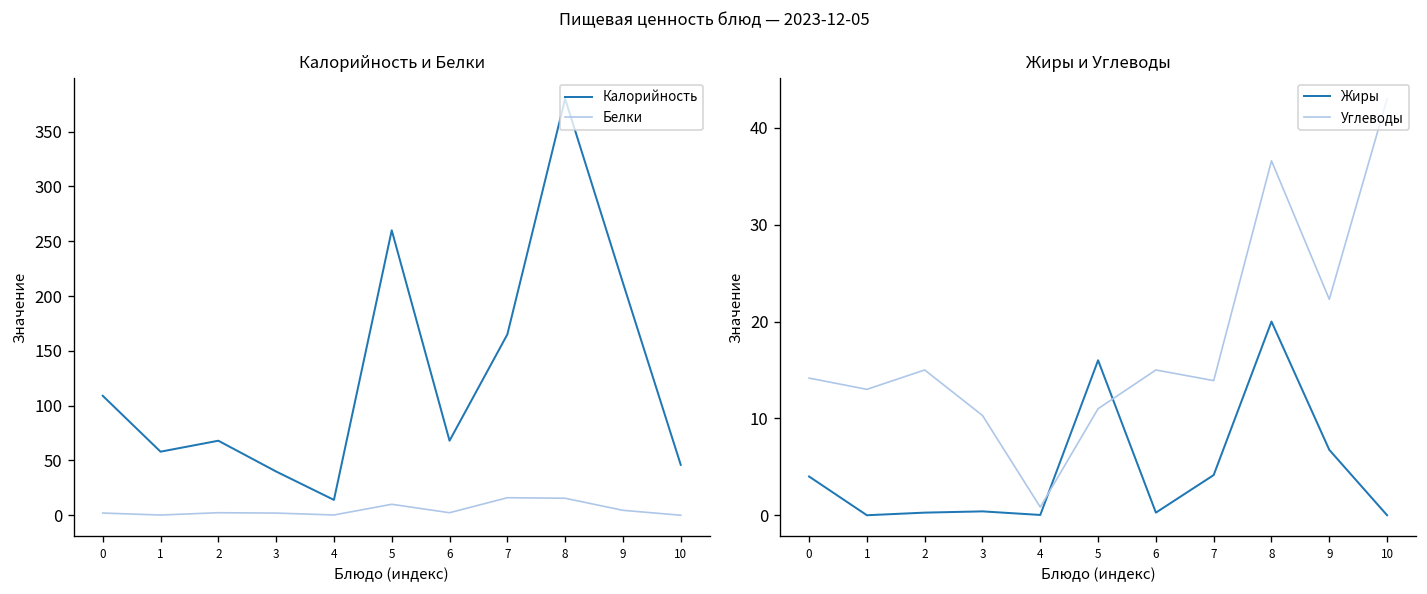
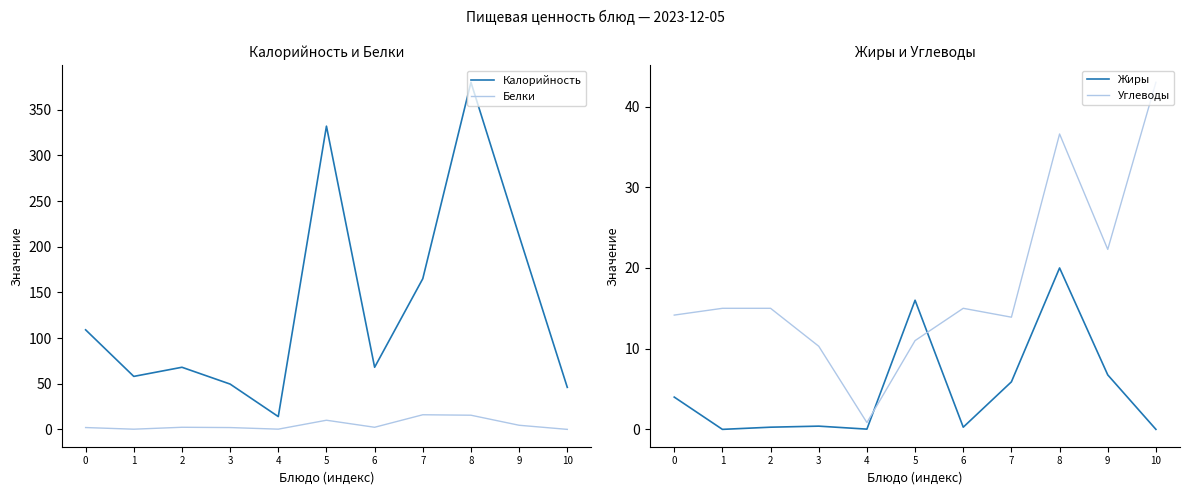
  {
    "Калорийность и Белки": {
      "Калорийность": {
        "0": 110,
        "1": 60,
        "2": 70,
-       "3": 40,
+       "3": 50,
        "4": 10,
-       "5": 260,
+       "5": 330,
        "6": 70,
        "7": 170,
        "9": 210,
        "10": 50
      },
      "Белки": {
        "0": 0,
        "1": 0,
        "2": 0,
        "3": 0,
        "4": 0,
        "5": 10,
        "6": 0,
        "7": 20,
        "8": 20,
        "9": 0,
        "10": 0
      }
    },
    "Жиры и Углеводы": {
      "Жиры": {
        "0": 4,
        "1": 0,
        "2": 0,
        "3": 0,
        "4": 0,
        "5": 16,
        "6": 0,
-       "7": 4,
+       "7": 6,
        "8": 20,
        "9": 7,
        "10": 0
      },
      "Углеводы": {
        "0": 14,
-       "1": 13,
+       "1": 15,
        "2": 15,
        "3": 10,
        "4": 1,
        "5": 11,
        "6": 15,
        "7": 14,
        "8": 37,
        "9": 22
      }
    }
  }
